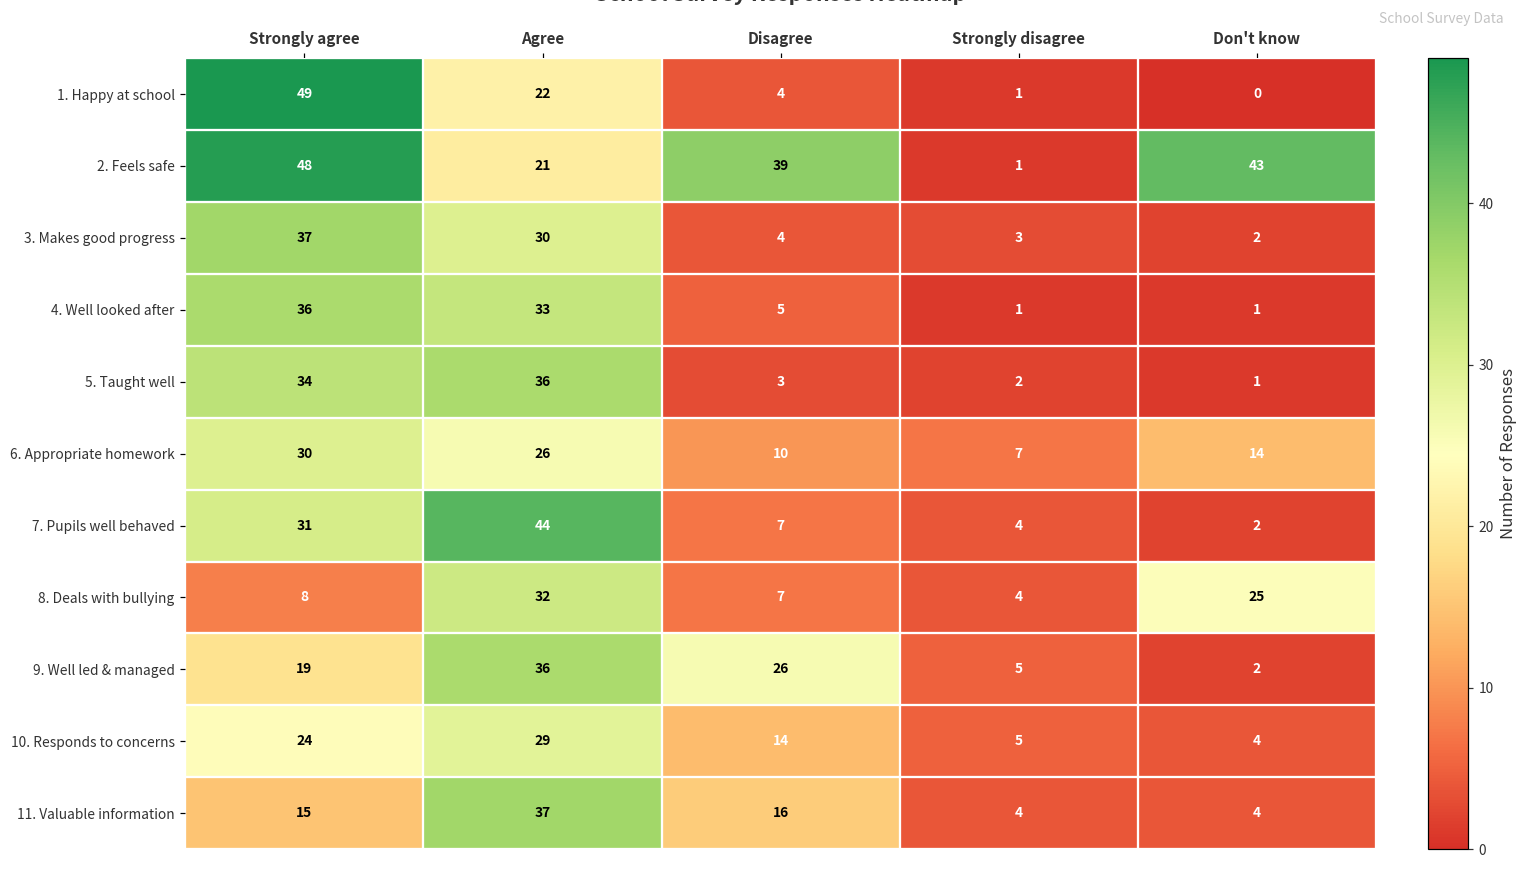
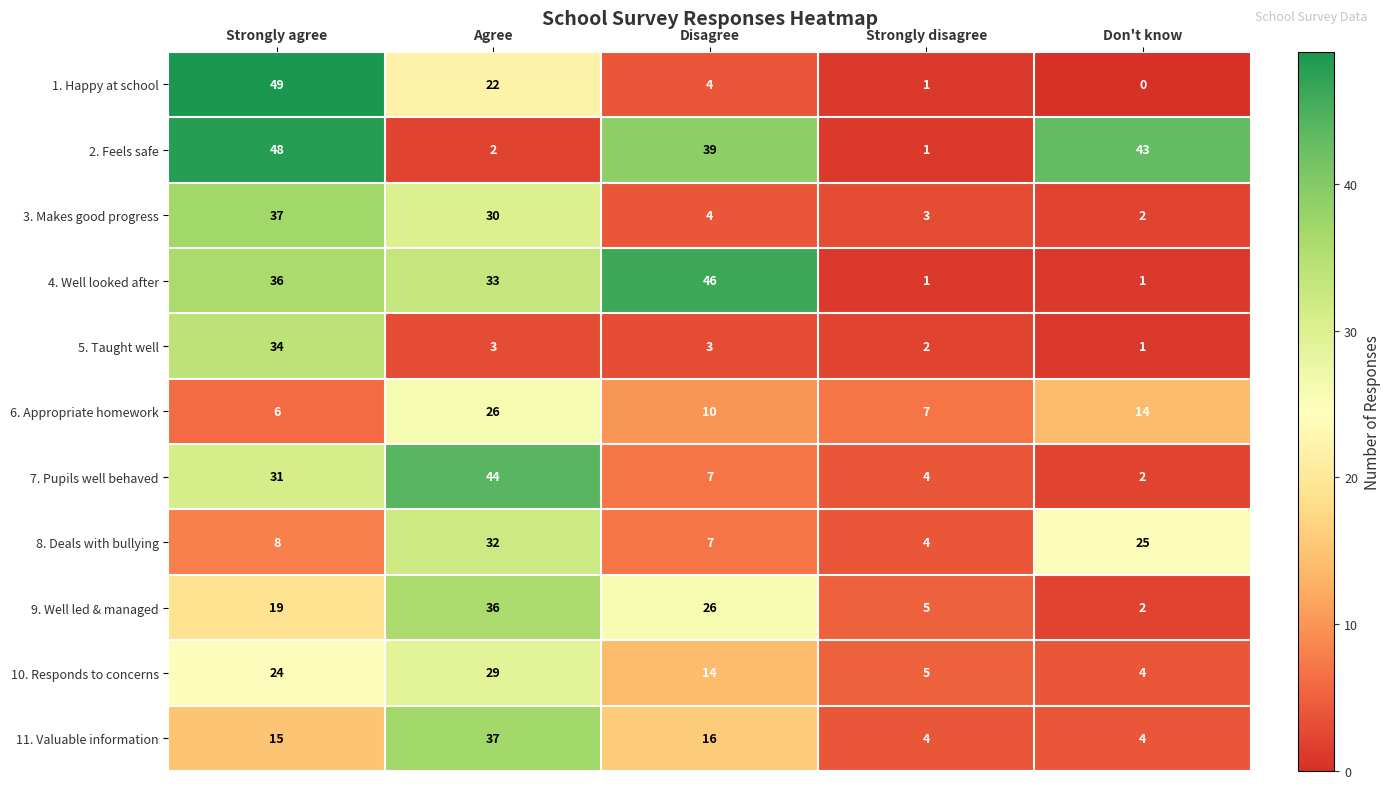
  {
    "1. Happy at school": {
      "Strongly agree": 49,
      "Agree": 22,
      "Disagree": 4,
      "Strongly disagree": 1,
      "Don't know": 0
    },
    "2. Feels safe": {
      "Strongly agree": 48,
-     "Agree": 21,
+     "Agree": 2,
      "Disagree": 39,
      "Strongly disagree": 1,
      "Don't know": 43
    },
    "3. Makes good progress": {
      "Strongly agree": 37,
      "Agree": 30,
      "Disagree": 4,
      "Strongly disagree": 3,
      "Don't know": 2
    },
    "4. Well looked after": {
      "Strongly agree": 36,
      "Agree": 33,
-     "Disagree": 5,
+     "Disagree": 46,
      "Strongly disagree": 1,
      "Don't know": 1
    },
    "5. Taught well": {
      "Strongly agree": 34,
-     "Agree": 36,
+     "Agree": 3,
      "Disagree": 3,
      "Strongly disagree": 2,
      "Don't know": 1
    },
    "6. Appropriate homework": {
-     "Strongly agree": 30,
+     "Strongly agree": 6,
      "Agree": 26,
      "Disagree": 10,
      "Strongly disagree": 7,
      "Don't know": 14
    },
    "7. Pupils well behaved": {
      "Strongly agree": 31,
      "Agree": 44,
      "Disagree": 7,
      "Strongly disagree": 4,
      "Don't know": 2
    },
    "8. Deals with bullying": {
      "Strongly agree": 8,
      "Agree": 32,
      "Disagree": 7,
      "Strongly disagree": 4,
      "Don't know": 25
    },
    "9. Well led & managed": {
      "Strongly agree": 19,
      "Agree": 36,
      "Disagree": 26,
      "Strongly disagree": 5,
      "Don't know": 2
    },
    "10. Responds to concerns": {
      "Strongly agree": 24,
      "Agree": 29,
      "Disagree": 14,
      "Strongly disagree": 5,
      "Don't know": 4
    },
    "11. Valuable information": {
      "Strongly agree": 15,
      "Agree": 37,
      "Disagree": 16,
      "Strongly disagree": 4,
      "Don't know": 4
    }
  }
